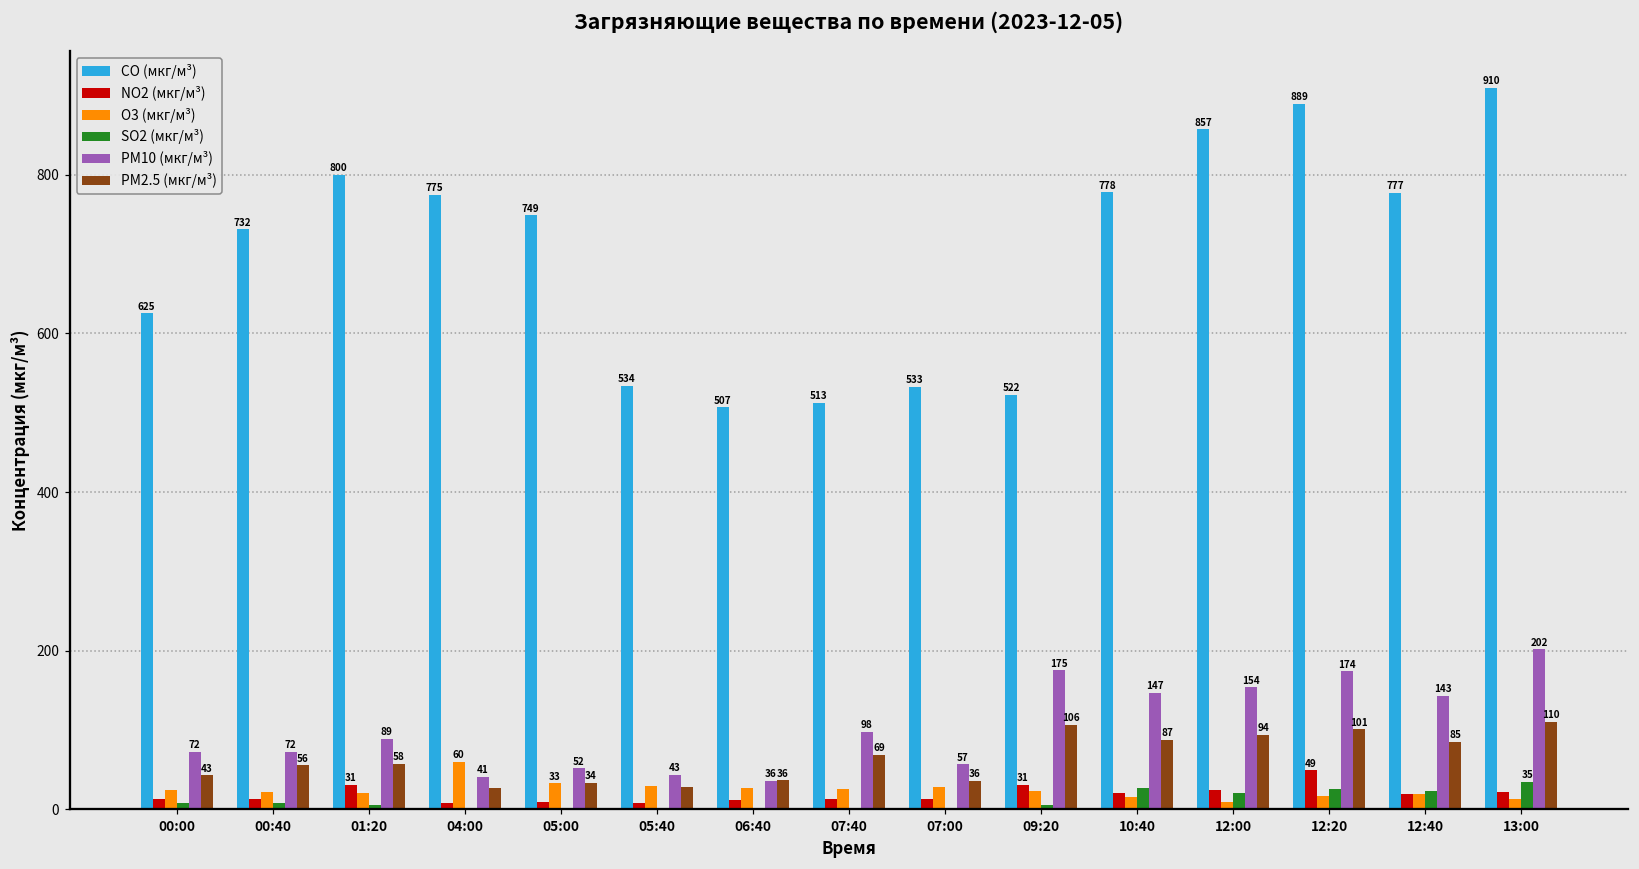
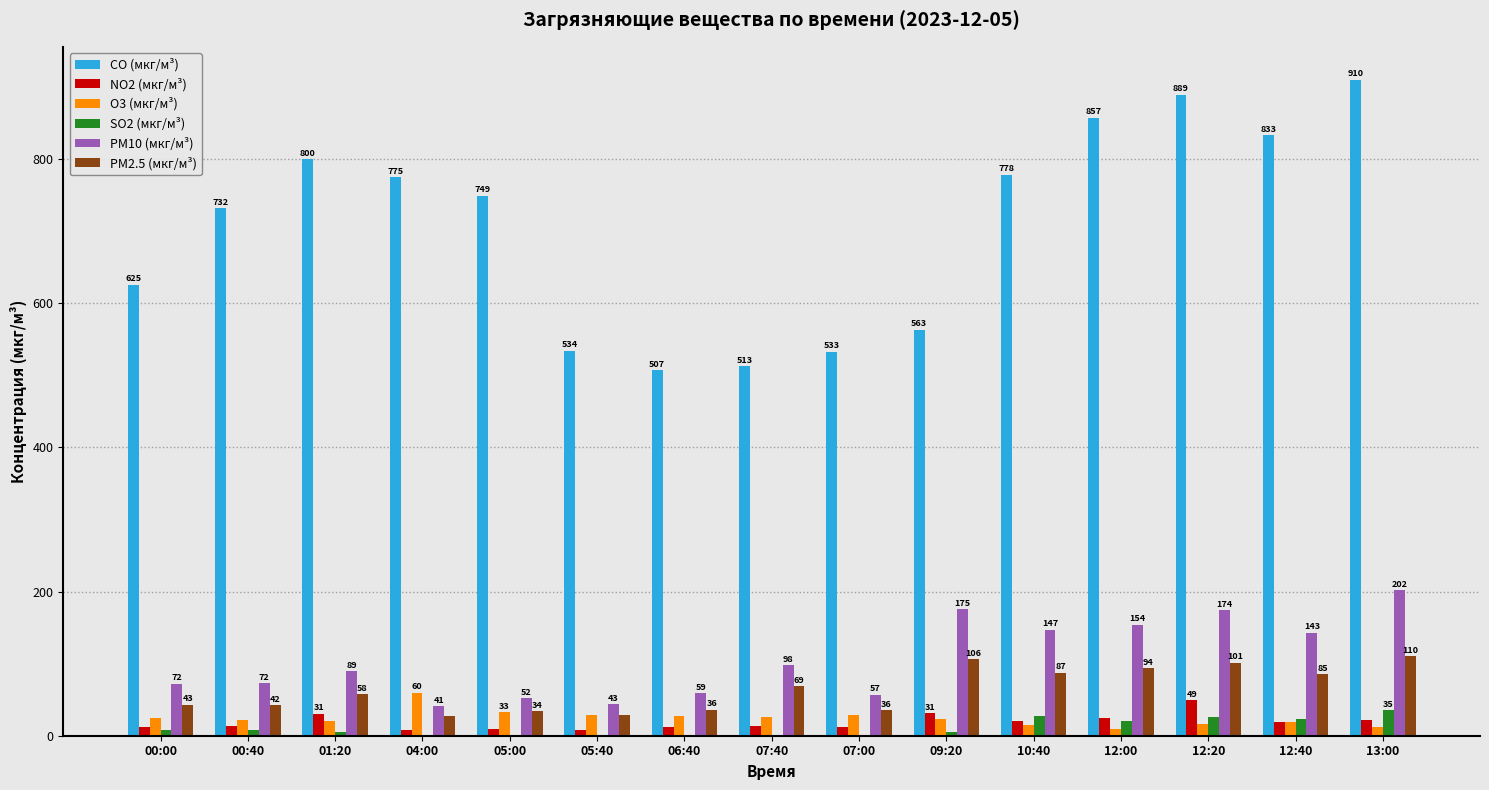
  {
    "CO (мкг/м³)": {
      "00:00": 625,
      "00:40": 732,
      "01:20": 800,
      "04:00": 775,
      "05:00": 749,
      "05:40": 534,
      "06:40": 507,
      "07:40": 513,
      "07:00": 533,
-     "09:20": 522,
+     "09:20": 563,
      "10:40": 778,
      "12:00": 857,
      "12:20": 889,
-     "12:40": 777,
+     "12:40": 833,
      "13:00": 910
    },
    "NO2 (мкг/м³)": {
      "01:20": 31,
      "09:20": 31,
      "12:20": 49
    },
    "O3 (мкг/м³)": {
      "04:00": 60,
      "05:00": 33
    },
    "SO2 (мкг/м³)": {
      "13:00": 35
    },
    "PM10 (мкг/м³)": {
      "00:00": 72,
      "00:40": 72,
      "01:20": 89,
      "04:00": 41,
      "05:00": 52,
      "05:40": 43,
-     "06:40": 36,
+     "06:40": 59,
      "07:40": 98,
      "07:00": 57,
      "09:20": 175,
      "10:40": 147,
      "12:00": 154,
      "12:20": 174,
      "12:40": 143,
      "13:00": 202
    },
    "PM2.5 (мкг/м³)": {
      "00:00": 43,
-     "00:40": 56,
+     "00:40": 42,
      "01:20": 58,
      "05:00": 34,
      "06:40": 36,
      "07:40": 69,
      "07:00": 36,
      "09:20": 106,
      "10:40": 87,
      "12:00": 94,
      "12:20": 101,
      "12:40": 85,
      "13:00": 110
    }
  }
